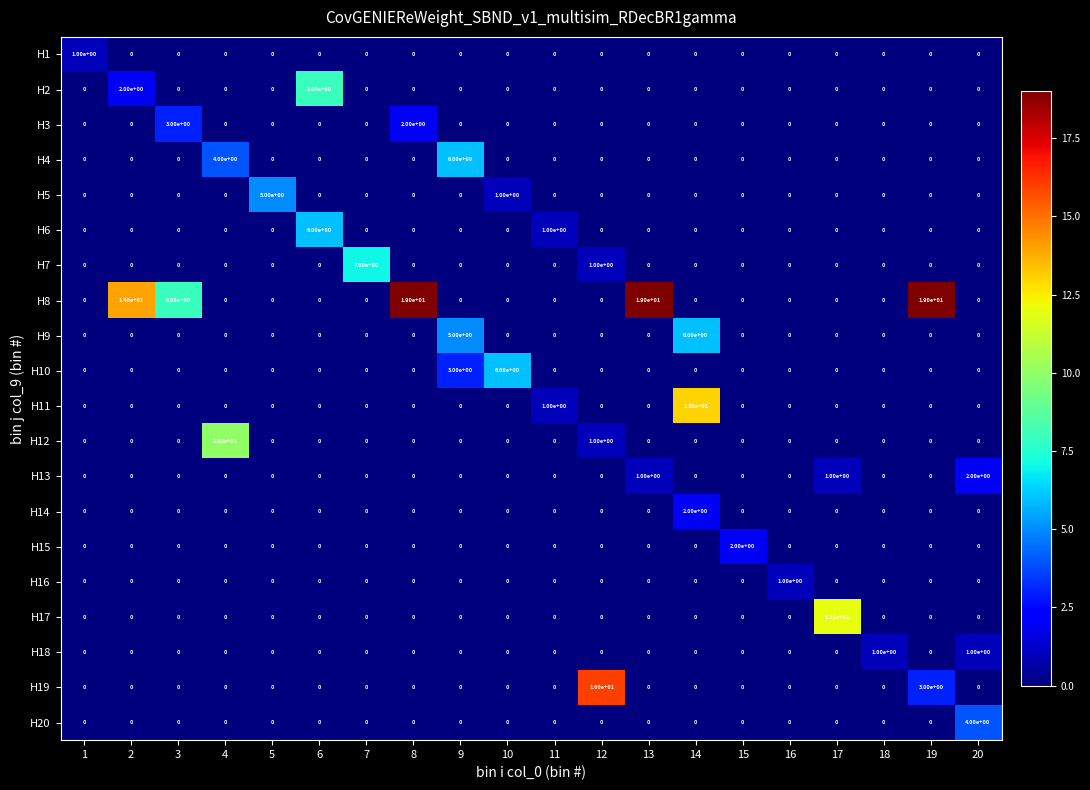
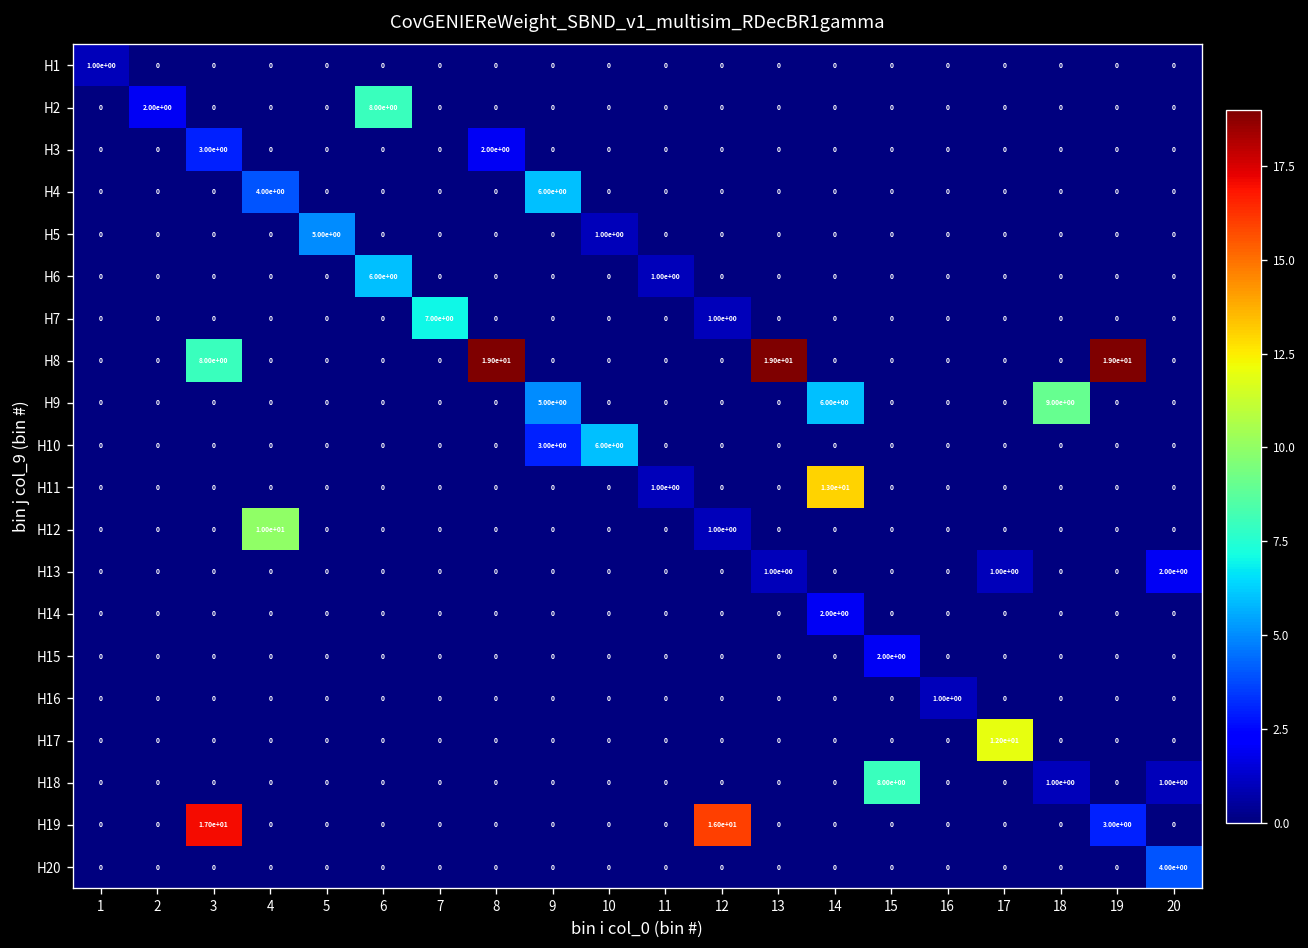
  {
    "H8": {
      "1": "0",
-     "2": "1.40e+01",
+     "2": "0",
      "3": "8.00e+00",
      "4": "0",
      "5": "0",
      "6": "0",
      "7": "0",
      "8": "1.90e+01",
      "9": "0",
      "10": "0",
      "11": "0",
      "12": "0",
      "13": "1.90e+01",
      "14": "0",
      "15": "0",
      "16": "0",
      "17": "0",
      "18": "0",
      "19": "1.90e+01",
      "20": "0"
    },
    "H9": {
      "1": "0",
      "2": "0",
      "3": "0",
      "4": "0",
      "5": "0",
      "6": "0",
      "7": "0",
      "8": "0",
      "9": "5.00e+00",
      "10": "0",
      "11": "0",
      "12": "0",
      "13": "0",
      "14": "6.00e+00",
      "15": "0",
      "16": "0",
      "17": "0",
-     "18": "0",
+     "18": "9.00e+00",
      "19": "0",
      "20": "0"
    },
    "H18": {
      "1": "0",
      "2": "0",
      "3": "0",
      "4": "0",
      "5": "0",
      "6": "0",
      "7": "0",
      "8": "0",
      "9": "0",
      "10": "0",
      "11": "0",
      "12": "0",
      "13": "0",
      "14": "0",
-     "15": "0",
+     "15": "8.00e+00",
      "16": "0",
      "17": "0",
      "18": "1.00e+00",
      "19": "0",
      "20": "1.00e+00"
    },
    "H19": {
      "1": "0",
      "2": "0",
-     "3": "0",
+     "3": "1.70e+01",
      "4": "0",
      "5": "0",
      "6": "0",
      "7": "0",
      "8": "0",
      "9": "0",
      "10": "0",
      "11": "0",
      "12": "1.60e+01",
      "13": "0",
      "14": "0",
      "15": "0",
      "16": "0",
      "17": "0",
      "18": "0",
      "19": "3.00e+00",
      "20": "0"
    }
  }
